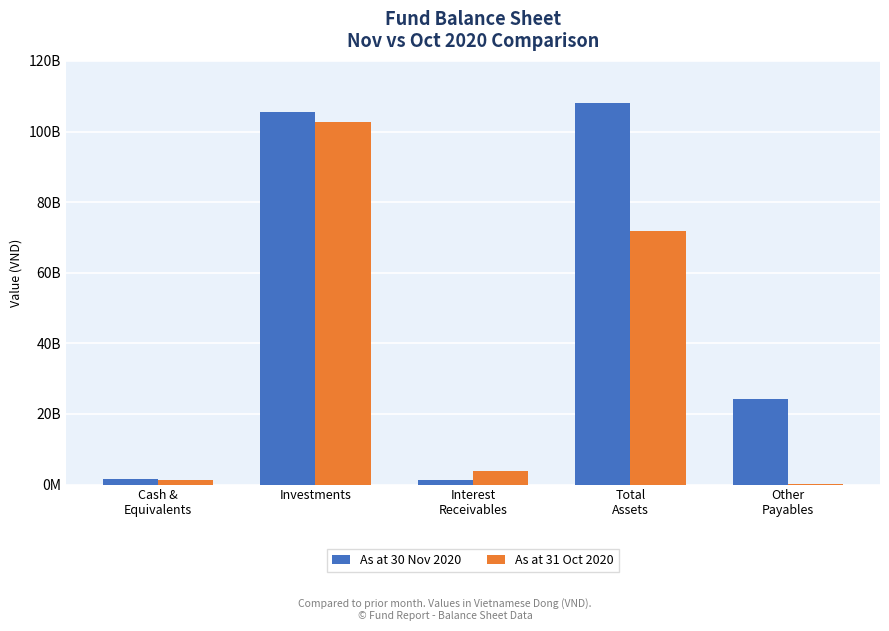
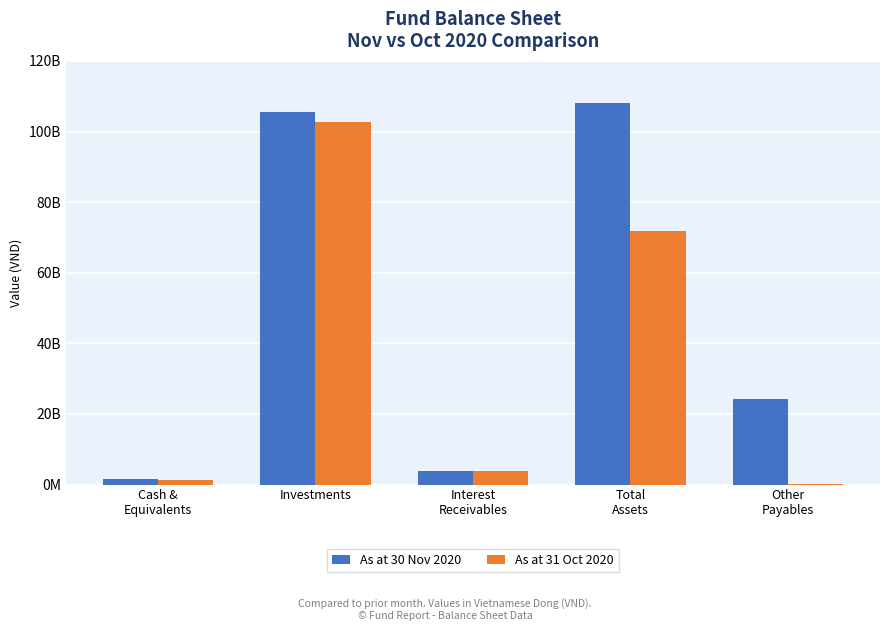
  {
    "As at 30 Nov 2020": {
      "Cash & Equivalents": 2000000000,
      "Investments": 105000000000,
-     "Interest Receivables": 1000000000,
+     "Interest Receivables": 4000000000,
      "Total Assets": 108000000000,
      "Other Payables": 24000000000
    },
    "As at 31 Oct 2020": {
      "Cash & Equivalents": 1000000000,
      "Investments": 103000000000,
      "Interest Receivables": 4000000000,
      "Total Assets": 72000000000
    }
  }
